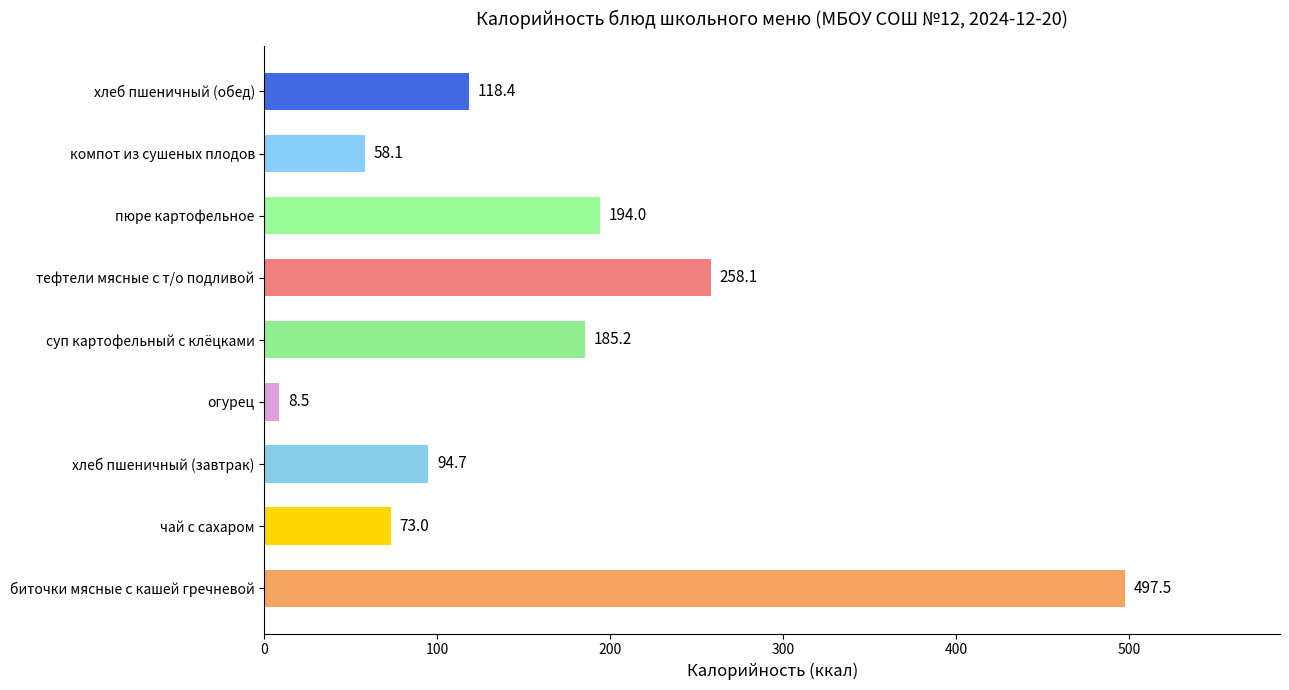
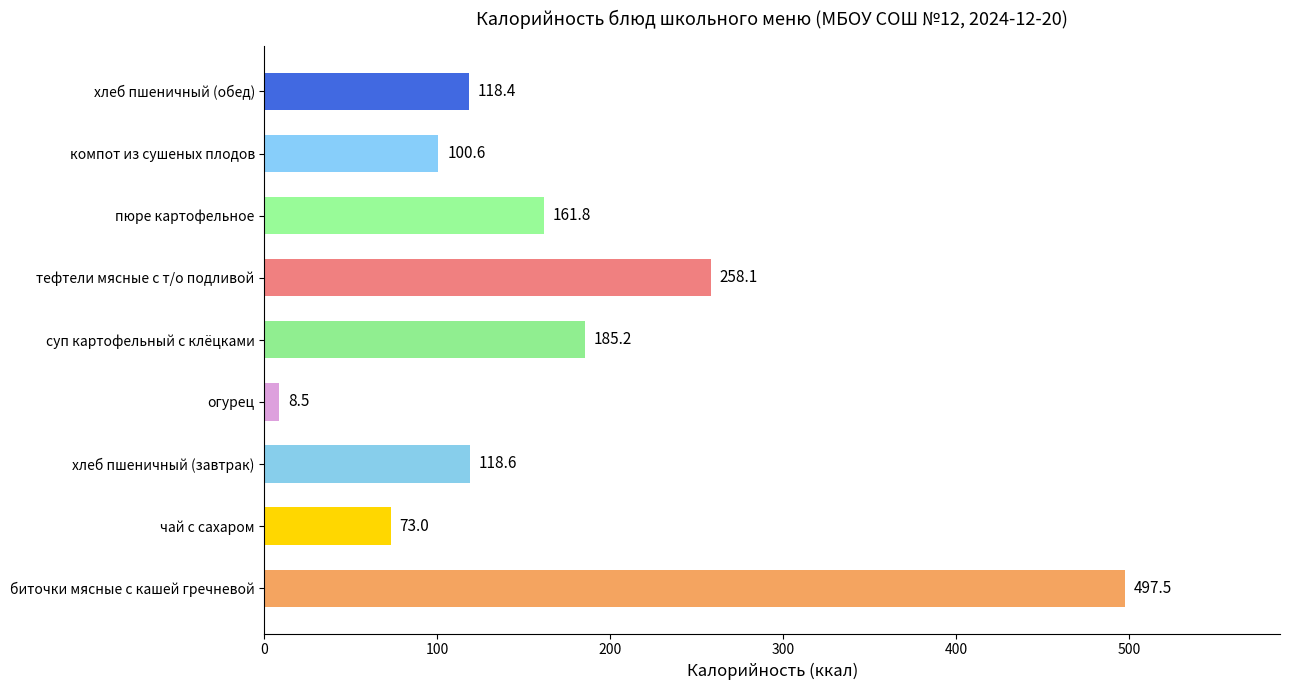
  {
    "хлеб пшеничный (обед)": 118.4,
-   "компот из сушеных плодов": 58.1,
-   "пюре картофельное": 194.0,
+   "компот из сушеных плодов": 100.6,
+   "пюре картофельное": 161.8,
    "тефтели мясные с т/о подливой": 258.1,
    "суп картофельный с клёцками": 185.2,
    "огурец": 8.5,
-   "хлеб пшеничный (завтрак)": 94.7,
+   "хлеб пшеничный (завтрак)": 118.6,
    "чай с сахаром": 73.0,
    "биточки мясные с кашей гречневой": 497.5
  }
